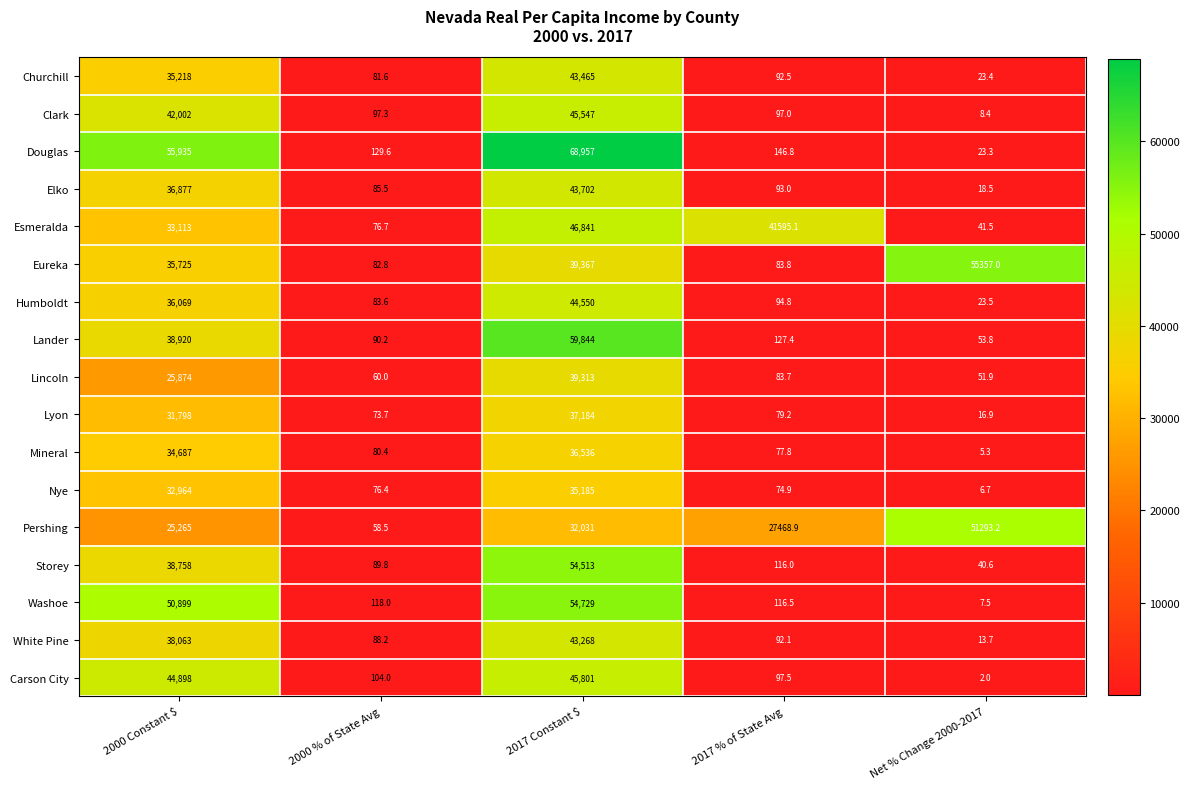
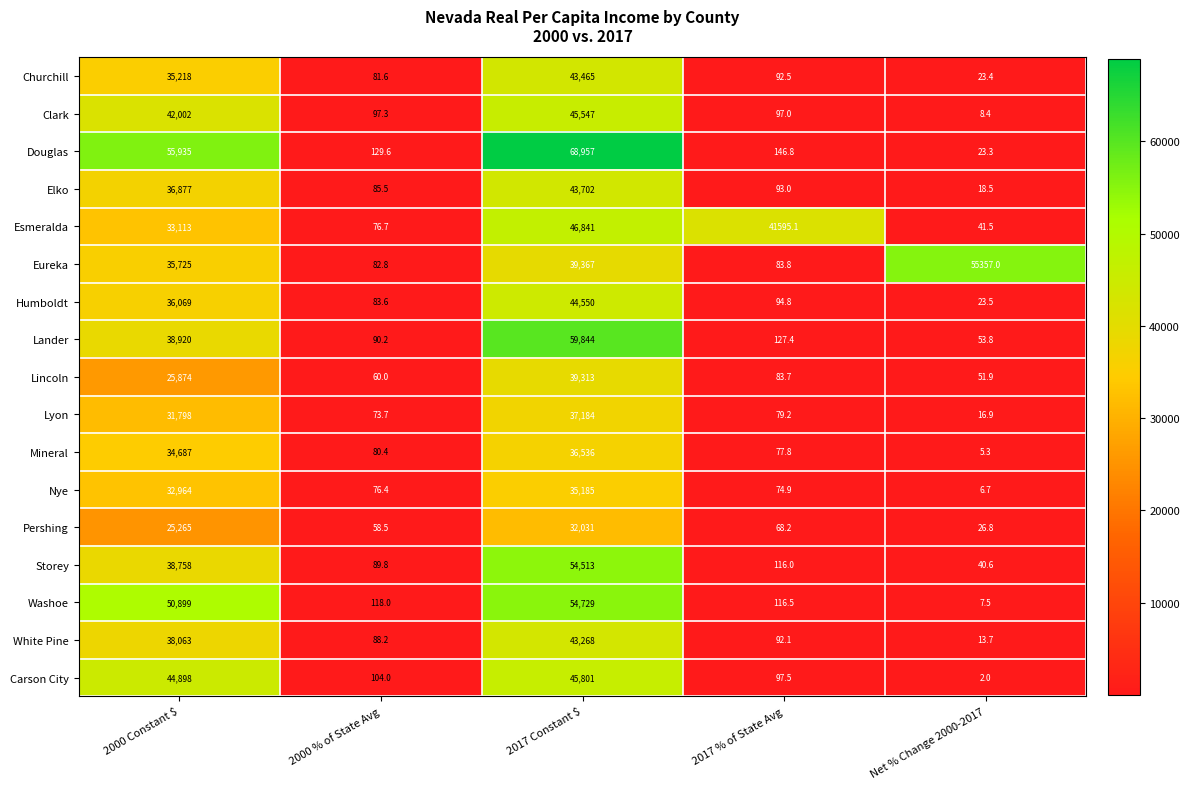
  {
    "Churchill": {
      "2000 Constant $": "35,218",
      "2000 % of State Avg": "81.6",
      "2017 Constant $": "43,465",
      "2017 % of State Avg": "92.5",
      "Net % Change 2000-2017": "23.4"
    },
    "Clark": {
      "2000 Constant $": "42,002",
      "2000 % of State Avg": "97.3",
      "2017 Constant $": "45,547",
      "2017 % of State Avg": "97.0",
      "Net % Change 2000-2017": "8.4"
    },
    "Douglas": {
      "2000 Constant $": "55,935",
      "2000 % of State Avg": "129.6",
      "2017 Constant $": "68,957",
      "2017 % of State Avg": "146.8",
      "Net % Change 2000-2017": "23.3"
    },
    "Elko": {
      "2000 Constant $": "36,877",
      "2000 % of State Avg": "85.5",
      "2017 Constant $": "43,702",
      "2017 % of State Avg": "93.0",
      "Net % Change 2000-2017": "18.5"
    },
    "Esmeralda": {
      "2000 Constant $": "33,113",
      "2000 % of State Avg": "76.7",
      "2017 Constant $": "46,841",
      "2017 % of State Avg": "41595.1",
      "Net % Change 2000-2017": "41.5"
    },
    "Eureka": {
      "2000 Constant $": "35,725",
      "2000 % of State Avg": "82.8",
      "2017 Constant $": "39,367",
      "2017 % of State Avg": "83.8",
      "Net % Change 2000-2017": "55357.0"
    },
    "Humboldt": {
      "2000 Constant $": "36,069",
      "2000 % of State Avg": "83.6",
      "2017 Constant $": "44,550",
      "2017 % of State Avg": "94.8",
      "Net % Change 2000-2017": "23.5"
    },
    "Lander": {
      "2000 Constant $": "38,920",
      "2000 % of State Avg": "90.2",
      "2017 Constant $": "59,844",
      "2017 % of State Avg": "127.4",
      "Net % Change 2000-2017": "53.8"
    },
    "Lincoln": {
      "2000 Constant $": "25,874",
      "2000 % of State Avg": "60.0",
      "2017 Constant $": "39,313",
      "2017 % of State Avg": "83.7",
      "Net % Change 2000-2017": "51.9"
    },
    "Lyon": {
      "2000 Constant $": "31,798",
      "2000 % of State Avg": "73.7",
      "2017 Constant $": "37,184",
      "2017 % of State Avg": "79.2",
      "Net % Change 2000-2017": "16.9"
    },
    "Mineral": {
      "2000 Constant $": "34,687",
      "2000 % of State Avg": "80.4",
      "2017 Constant $": "36,536",
      "2017 % of State Avg": "77.8",
      "Net % Change 2000-2017": "5.3"
    },
    "Nye": {
      "2000 Constant $": "32,964",
      "2000 % of State Avg": "76.4",
      "2017 Constant $": "35,185",
      "2017 % of State Avg": "74.9",
      "Net % Change 2000-2017": "6.7"
    },
    "Pershing": {
      "2000 Constant $": "25,265",
      "2000 % of State Avg": "58.5",
      "2017 Constant $": "32,031",
-     "2017 % of State Avg": "27468.9",
-     "Net % Change 2000-2017": "51293.2"
+     "2017 % of State Avg": "68.2",
+     "Net % Change 2000-2017": "26.8"
    },
    "Storey": {
      "2000 Constant $": "38,758",
      "2000 % of State Avg": "89.8",
      "2017 Constant $": "54,513",
      "2017 % of State Avg": "116.0",
      "Net % Change 2000-2017": "40.6"
    },
    "Washoe": {
      "2000 Constant $": "50,899",
      "2000 % of State Avg": "118.0",
      "2017 Constant $": "54,729",
      "2017 % of State Avg": "116.5",
      "Net % Change 2000-2017": "7.5"
    },
    "White Pine": {
      "2000 Constant $": "38,063",
      "2000 % of State Avg": "88.2",
      "2017 Constant $": "43,268",
      "2017 % of State Avg": "92.1",
      "Net % Change 2000-2017": "13.7"
    },
    "Carson City": {
      "2000 Constant $": "44,898",
      "2000 % of State Avg": "104.0",
      "2017 Constant $": "45,801",
      "2017 % of State Avg": "97.5",
      "Net % Change 2000-2017": "2.0"
    }
  }
